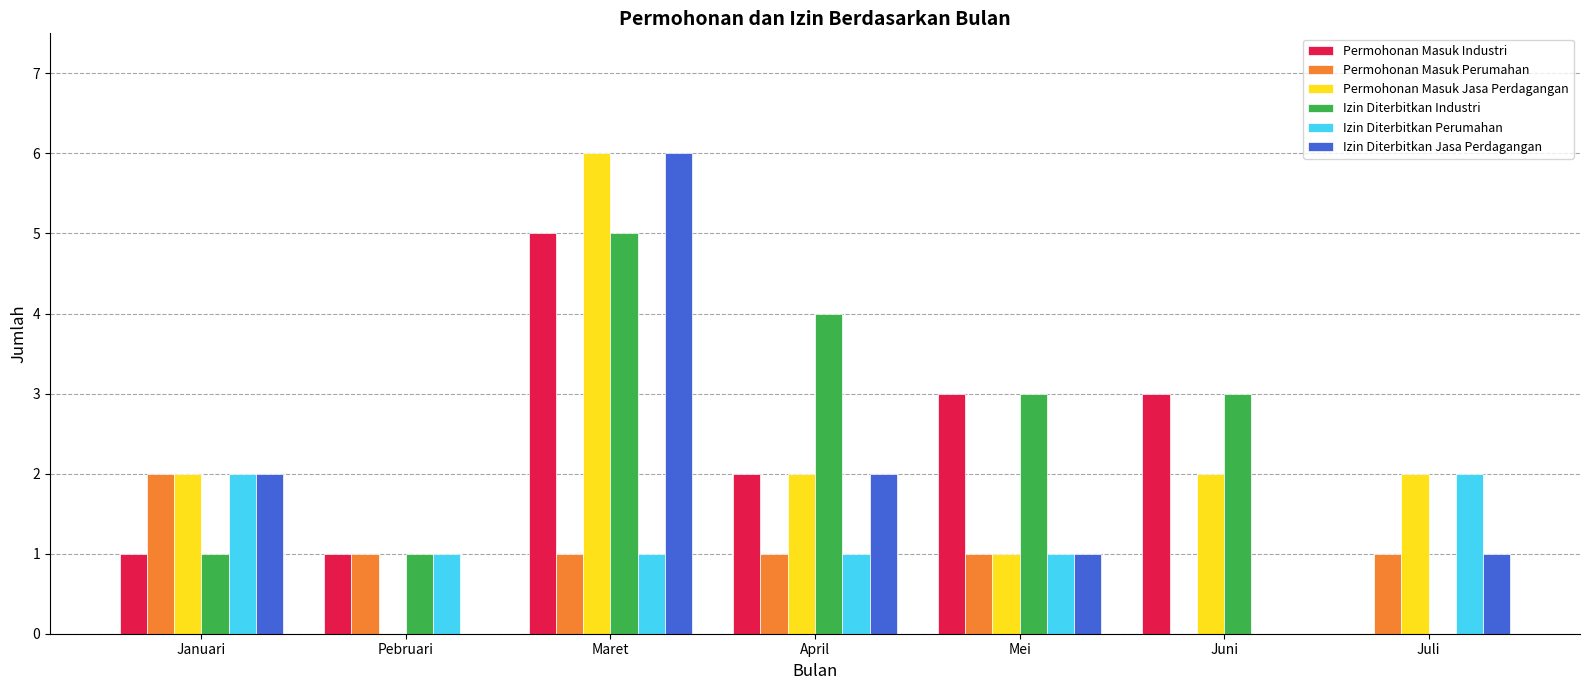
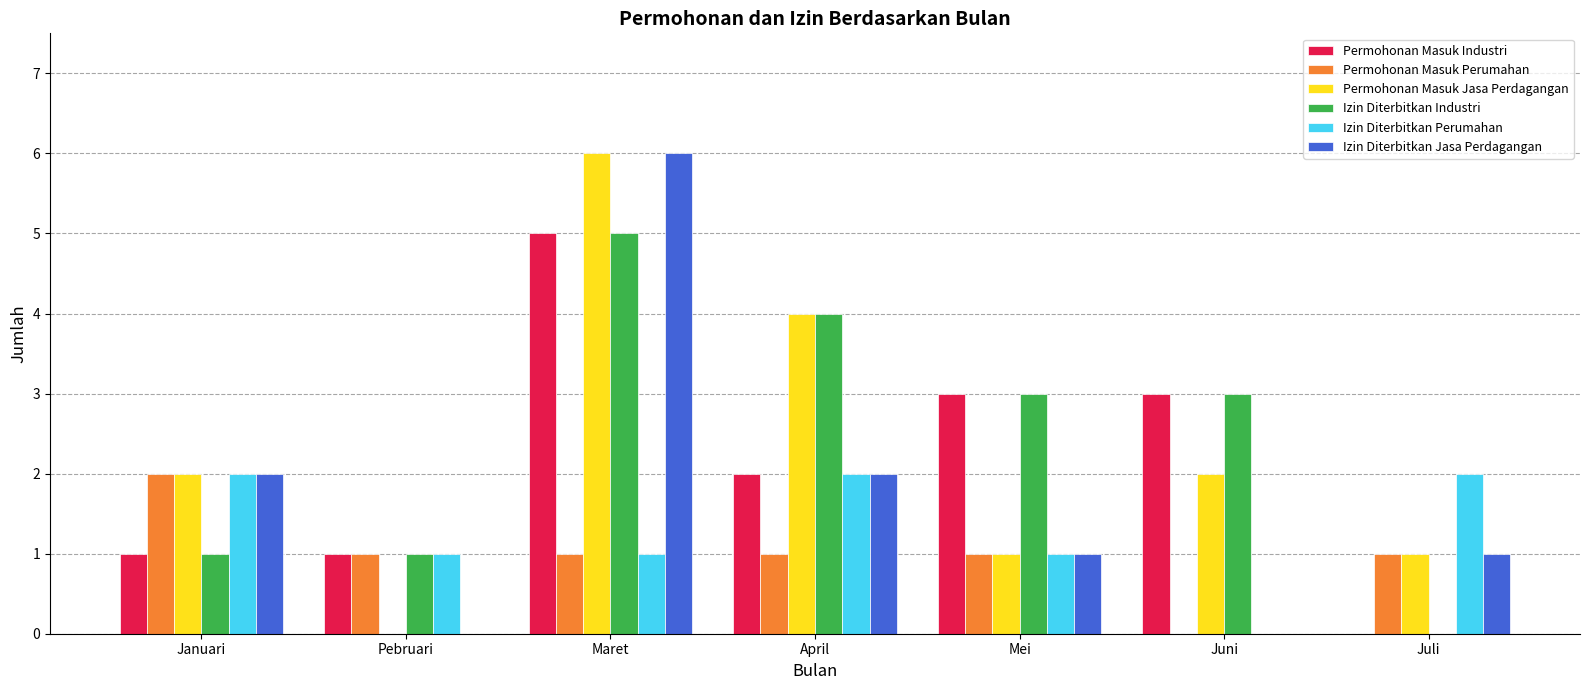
  {
    "Permohonan Masuk Industri": {
      "Januari": 1,
      "Pebruari": 1,
      "Maret": 5,
      "April": 2,
      "Mei": 3,
      "Juni": 3,
      "Juli": 0
    },
    "Permohonan Masuk Perumahan": {
      "Januari": 2,
      "Pebruari": 1,
      "Maret": 1,
      "April": 1,
      "Mei": 1,
      "Juni": 0,
      "Juli": 1
    },
    "Permohonan Masuk Jasa Perdagangan": {
      "Januari": 2,
      "Pebruari": 0,
      "Maret": 6,
-     "April": 2,
+     "April": 4,
      "Mei": 1,
      "Juni": 2,
-     "Juli": 2
+     "Juli": 1
    },
    "Izin Diterbitkan Industri": {
      "Januari": 1,
      "Pebruari": 1,
      "Maret": 5,
      "April": 4,
      "Mei": 3,
      "Juni": 3,
      "Juli": 0
    },
    "Izin Diterbitkan Perumahan": {
      "Januari": 2,
      "Pebruari": 1,
      "Maret": 1,
-     "April": 1,
+     "April": 2,
      "Mei": 1,
      "Juni": 0,
      "Juli": 2
    },
    "Izin Diterbitkan Jasa Perdagangan": {
      "Januari": 2,
      "Pebruari": 0,
      "Maret": 6,
      "April": 2,
      "Mei": 1,
      "Juni": 0,
      "Juli": 1
    }
  }
